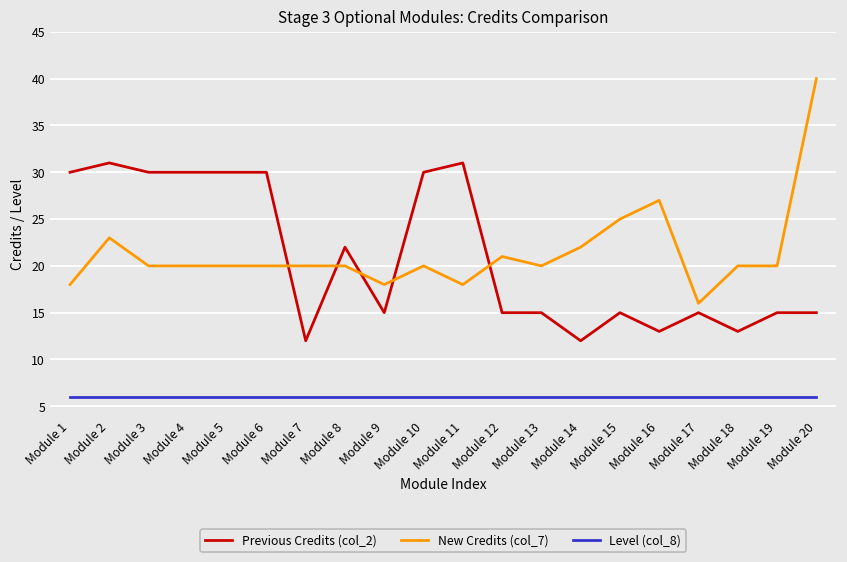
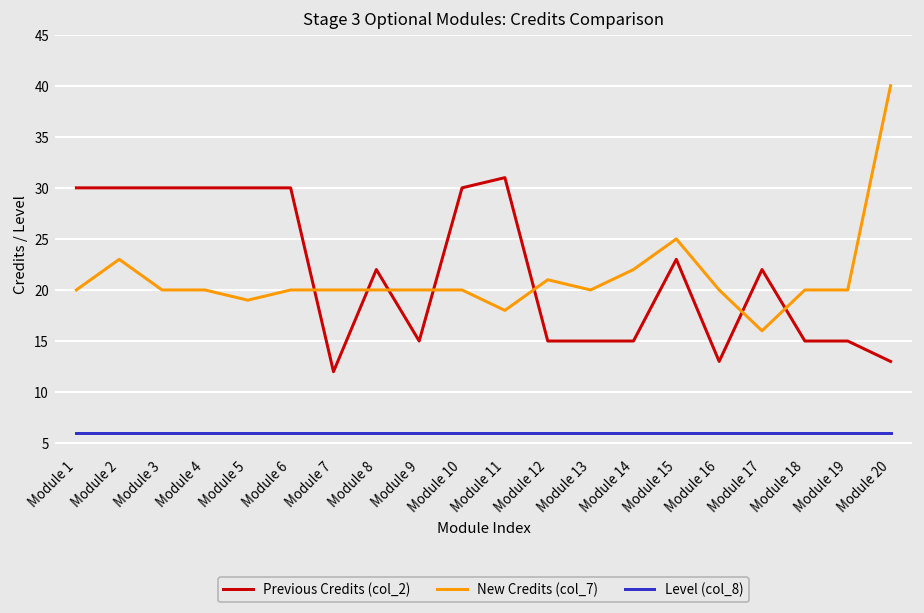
  {
    "Previous Credits (col_2)": {
      "Module 1": 30,
-     "Module 2": 31,
+     "Module 2": 30,
      "Module 3": 30,
      "Module 4": 30,
      "Module 5": 30,
      "Module 6": 30,
      "Module 7": 12,
      "Module 8": 22,
      "Module 9": 15,
      "Module 10": 30,
      "Module 11": 31,
      "Module 12": 15,
      "Module 13": 15,
-     "Module 14": 12,
-     "Module 15": 15,
+     "Module 14": 15,
+     "Module 15": 23,
      "Module 16": 13,
-     "Module 17": 15,
-     "Module 18": 13,
+     "Module 17": 22,
+     "Module 18": 15,
      "Module 19": 15,
-     "Module 20": 15
+     "Module 20": 13
    },
    "New Credits (col_7)": {
-     "Module 1": 18,
+     "Module 1": 20,
      "Module 2": 23,
      "Module 3": 20,
      "Module 4": 20,
-     "Module 5": 20,
+     "Module 5": 19,
      "Module 6": 20,
      "Module 7": 20,
      "Module 8": 20,
-     "Module 9": 18,
+     "Module 9": 20,
      "Module 10": 20,
      "Module 11": 18,
      "Module 12": 21,
      "Module 13": 20,
      "Module 14": 22,
      "Module 15": 25,
-     "Module 16": 27,
+     "Module 16": 20,
      "Module 17": 16,
      "Module 18": 20,
      "Module 19": 20,
      "Module 20": 40
    },
    "Level (col_8)": {
      "Module 1": 6,
      "Module 2": 6,
      "Module 3": 6,
      "Module 4": 6,
      "Module 5": 6,
      "Module 6": 6,
      "Module 7": 6,
      "Module 8": 6,
      "Module 9": 6,
      "Module 10": 6,
      "Module 11": 6,
      "Module 12": 6,
      "Module 13": 6,
      "Module 14": 6,
      "Module 15": 6,
      "Module 16": 6,
      "Module 17": 6,
      "Module 18": 6,
      "Module 19": 6,
      "Module 20": 6
    }
  }
